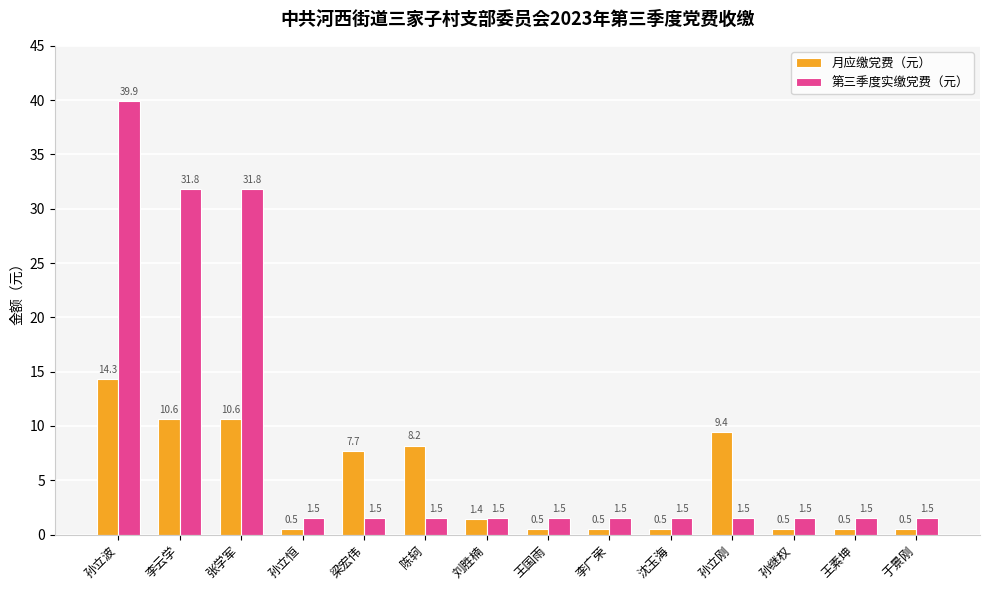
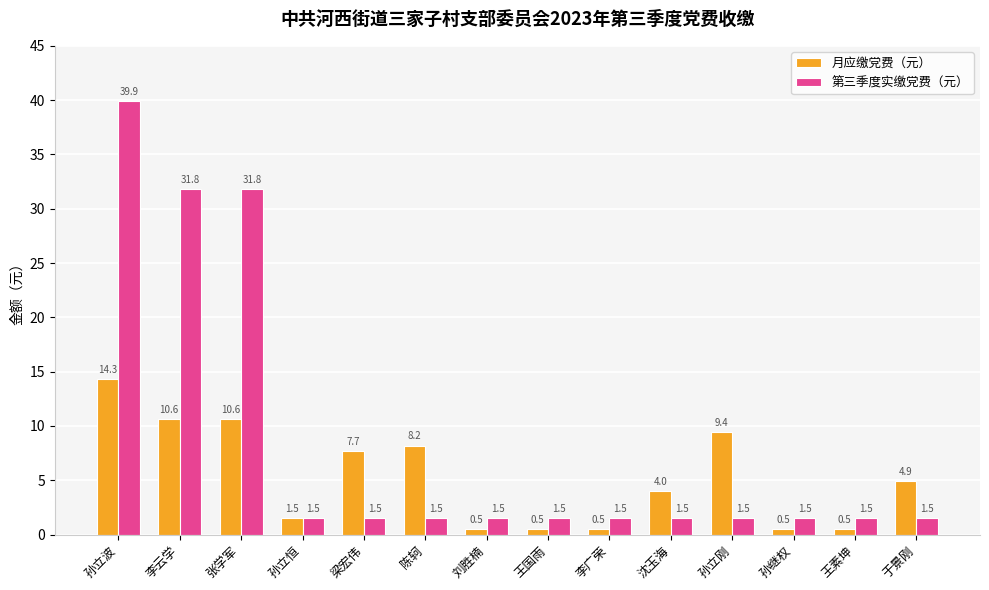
  {
    "月应缴党费（元）": {
      "孙立波": 14.3,
      "李云学": 10.6,
      "张学军": 10.6,
-     "孙立恒": 0.5,
+     "孙立恒": 1.5,
      "梁宏伟": 7.7,
      "陈轲": 8.2,
-     "刘胜楠": 1.4,
+     "刘胜楠": 0.5,
      "王国雨": 0.5,
      "李广荣": 0.5,
-     "沈玉海": 0.5,
+     "沈玉海": 4.0,
      "孙立刚": 9.4,
      "孙继权": 0.5,
      "王素坤": 0.5,
-     "于景刚": 0.5
+     "于景刚": 4.9
    },
    "第三季度实缴党费（元）": {
      "孙立波": 39.9,
      "李云学": 31.8,
      "张学军": 31.8,
      "孙立恒": 1.5,
      "梁宏伟": 1.5,
      "陈轲": 1.5,
      "刘胜楠": 1.5,
      "王国雨": 1.5,
      "李广荣": 1.5,
      "沈玉海": 1.5,
      "孙立刚": 1.5,
      "孙继权": 1.5,
      "王素坤": 1.5,
      "于景刚": 1.5
    }
  }
